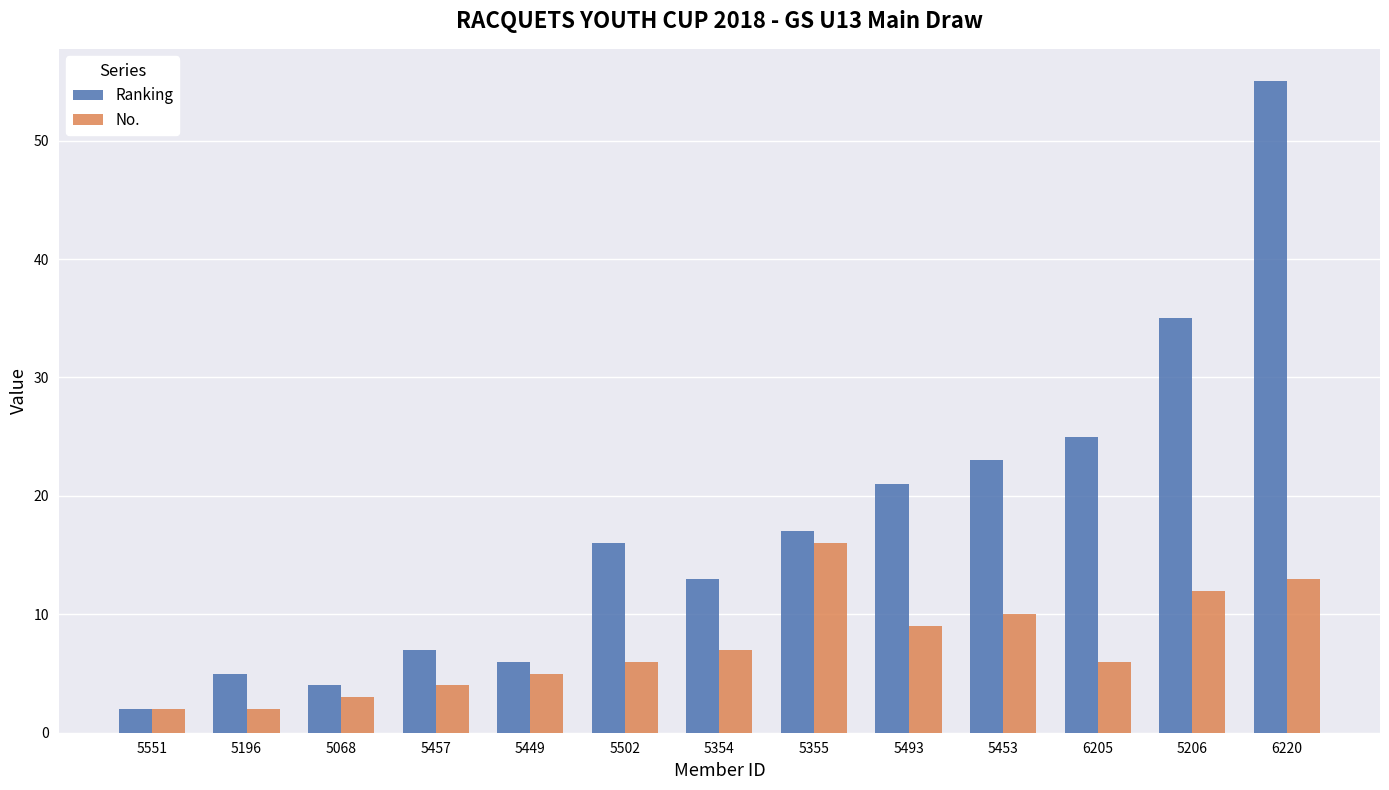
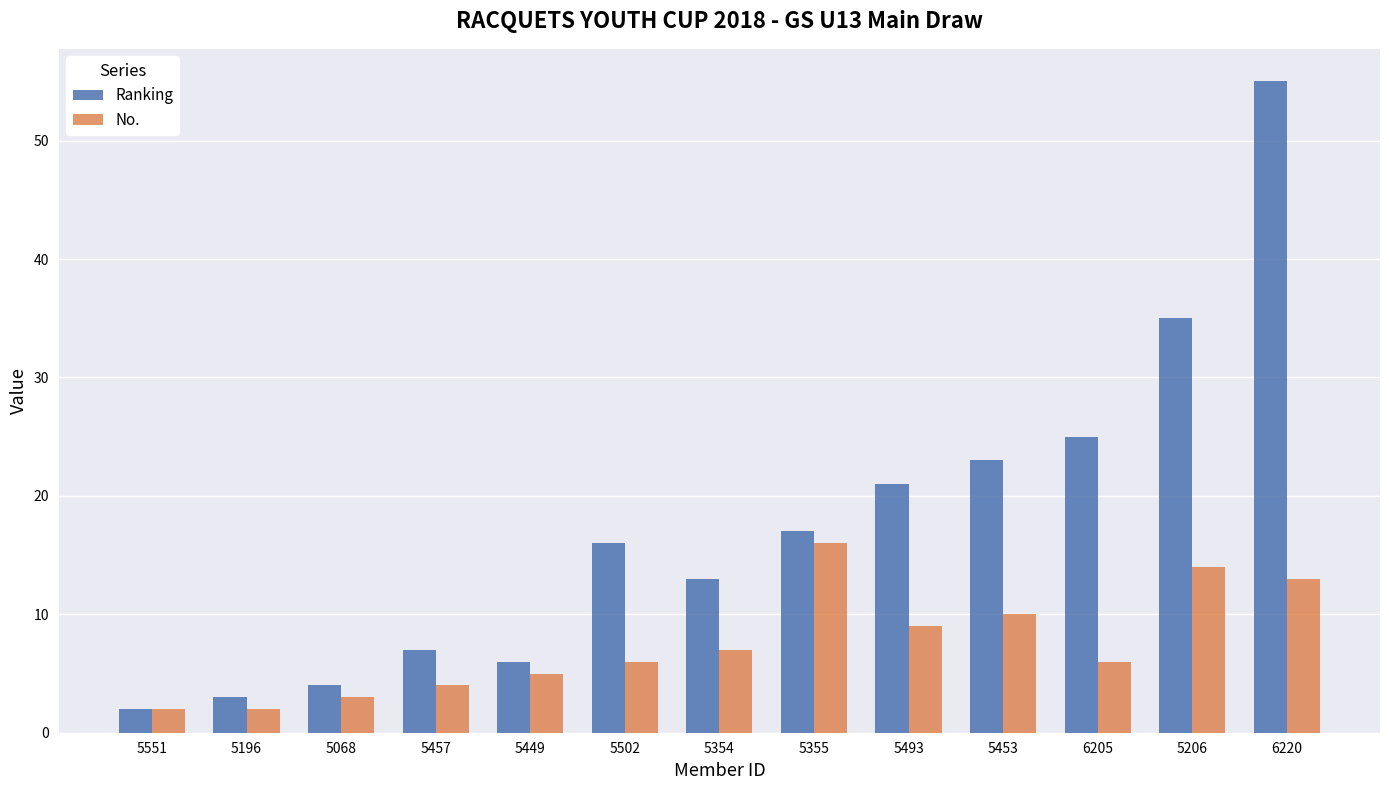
  {
    "Ranking": {
      "5551": 2,
-     "5196": 5,
+     "5196": 3,
      "5068": 4,
      "5457": 7,
      "5449": 6,
      "5502": 16,
      "5354": 13,
      "5355": 17,
      "5493": 21,
      "5453": 23,
      "6205": 25,
      "5206": 35,
      "6220": 55
    },
    "No.": {
      "5551": 2,
      "5196": 2,
      "5068": 3,
      "5457": 4,
      "5449": 5,
      "5502": 6,
      "5354": 7,
      "5355": 16,
      "5493": 9,
      "5453": 10,
      "6205": 6,
-     "5206": 12,
+     "5206": 14,
      "6220": 13
    }
  }
